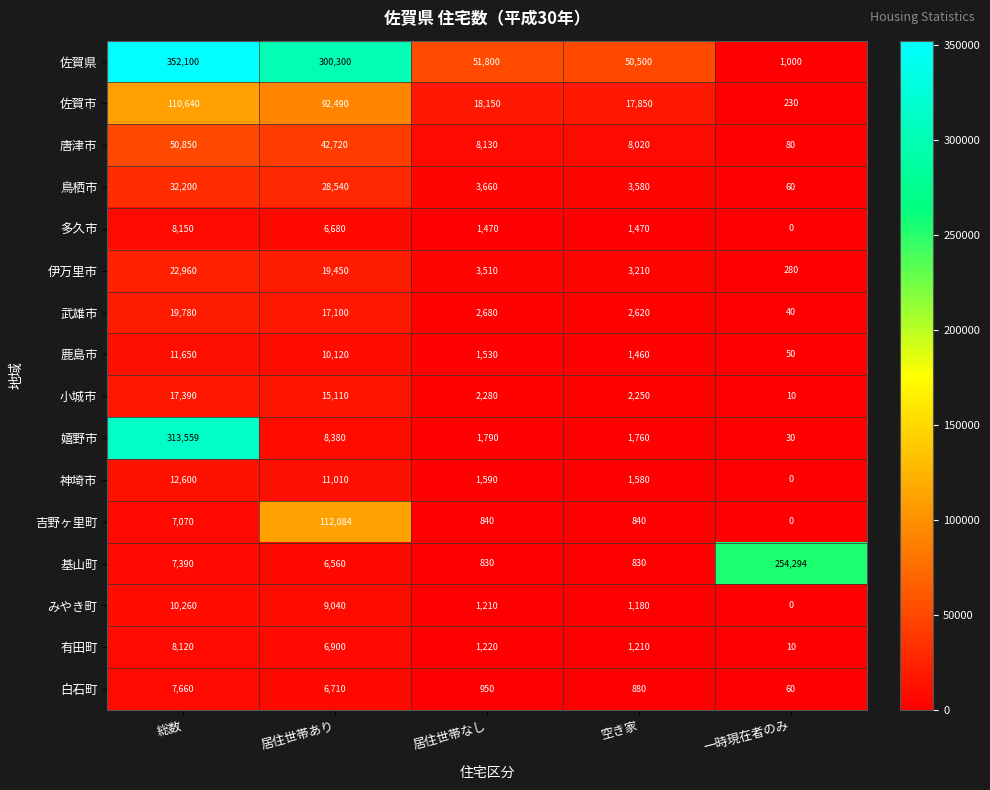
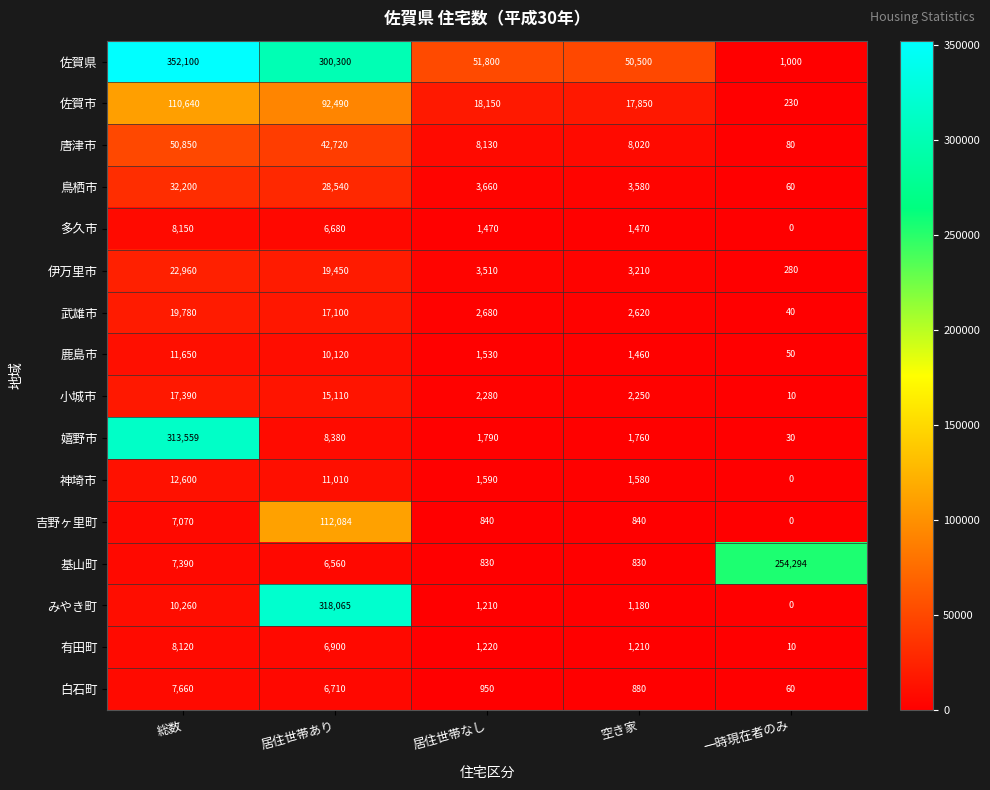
  {
    "佐賀県": {
      "総数": "352,100",
      "居住世帯あり": "300,300",
      "居住世帯なし": "51,800",
      "空き家": "50,500",
      "一時現在者のみ": "1,000"
    },
    "佐賀市": {
      "総数": "110,640",
      "居住世帯あり": "92,490",
      "居住世帯なし": "18,150",
      "空き家": "17,850",
      "一時現在者のみ": "230"
    },
    "唐津市": {
      "総数": "50,850",
      "居住世帯あり": "42,720",
      "居住世帯なし": "8,130",
      "空き家": "8,020",
      "一時現在者のみ": "80"
    },
    "鳥栖市": {
      "総数": "32,200",
      "居住世帯あり": "28,540",
      "居住世帯なし": "3,660",
      "空き家": "3,580",
      "一時現在者のみ": "60"
    },
    "多久市": {
      "総数": "8,150",
      "居住世帯あり": "6,680",
      "居住世帯なし": "1,470",
      "空き家": "1,470",
      "一時現在者のみ": "0"
    },
    "伊万里市": {
      "総数": "22,960",
      "居住世帯あり": "19,450",
      "居住世帯なし": "3,510",
      "空き家": "3,210",
      "一時現在者のみ": "280"
    },
    "武雄市": {
      "総数": "19,780",
      "居住世帯あり": "17,100",
      "居住世帯なし": "2,680",
      "空き家": "2,620",
      "一時現在者のみ": "40"
    },
    "鹿島市": {
      "総数": "11,650",
      "居住世帯あり": "10,120",
      "居住世帯なし": "1,530",
      "空き家": "1,460",
      "一時現在者のみ": "50"
    },
    "小城市": {
      "総数": "17,390",
      "居住世帯あり": "15,110",
      "居住世帯なし": "2,280",
      "空き家": "2,250",
      "一時現在者のみ": "10"
    },
    "嬉野市": {
      "総数": "313,559",
      "居住世帯あり": "8,380",
      "居住世帯なし": "1,790",
      "空き家": "1,760",
      "一時現在者のみ": "30"
    },
    "神埼市": {
      "総数": "12,600",
      "居住世帯あり": "11,010",
      "居住世帯なし": "1,590",
      "空き家": "1,580",
      "一時現在者のみ": "0"
    },
    "吉野ヶ里町": {
      "総数": "7,070",
      "居住世帯あり": "112,084",
      "居住世帯なし": "840",
      "空き家": "840",
      "一時現在者のみ": "0"
    },
    "基山町": {
      "総数": "7,390",
      "居住世帯あり": "6,560",
      "居住世帯なし": "830",
      "空き家": "830",
      "一時現在者のみ": "254,294"
    },
    "みやき町": {
      "総数": "10,260",
-     "居住世帯あり": "9,040",
+     "居住世帯あり": "318,065",
      "居住世帯なし": "1,210",
      "空き家": "1,180",
      "一時現在者のみ": "0"
    },
    "有田町": {
      "総数": "8,120",
      "居住世帯あり": "6,900",
      "居住世帯なし": "1,220",
      "空き家": "1,210",
      "一時現在者のみ": "10"
    },
    "白石町": {
      "総数": "7,660",
      "居住世帯あり": "6,710",
      "居住世帯なし": "950",
      "空き家": "880",
      "一時現在者のみ": "60"
    }
  }
